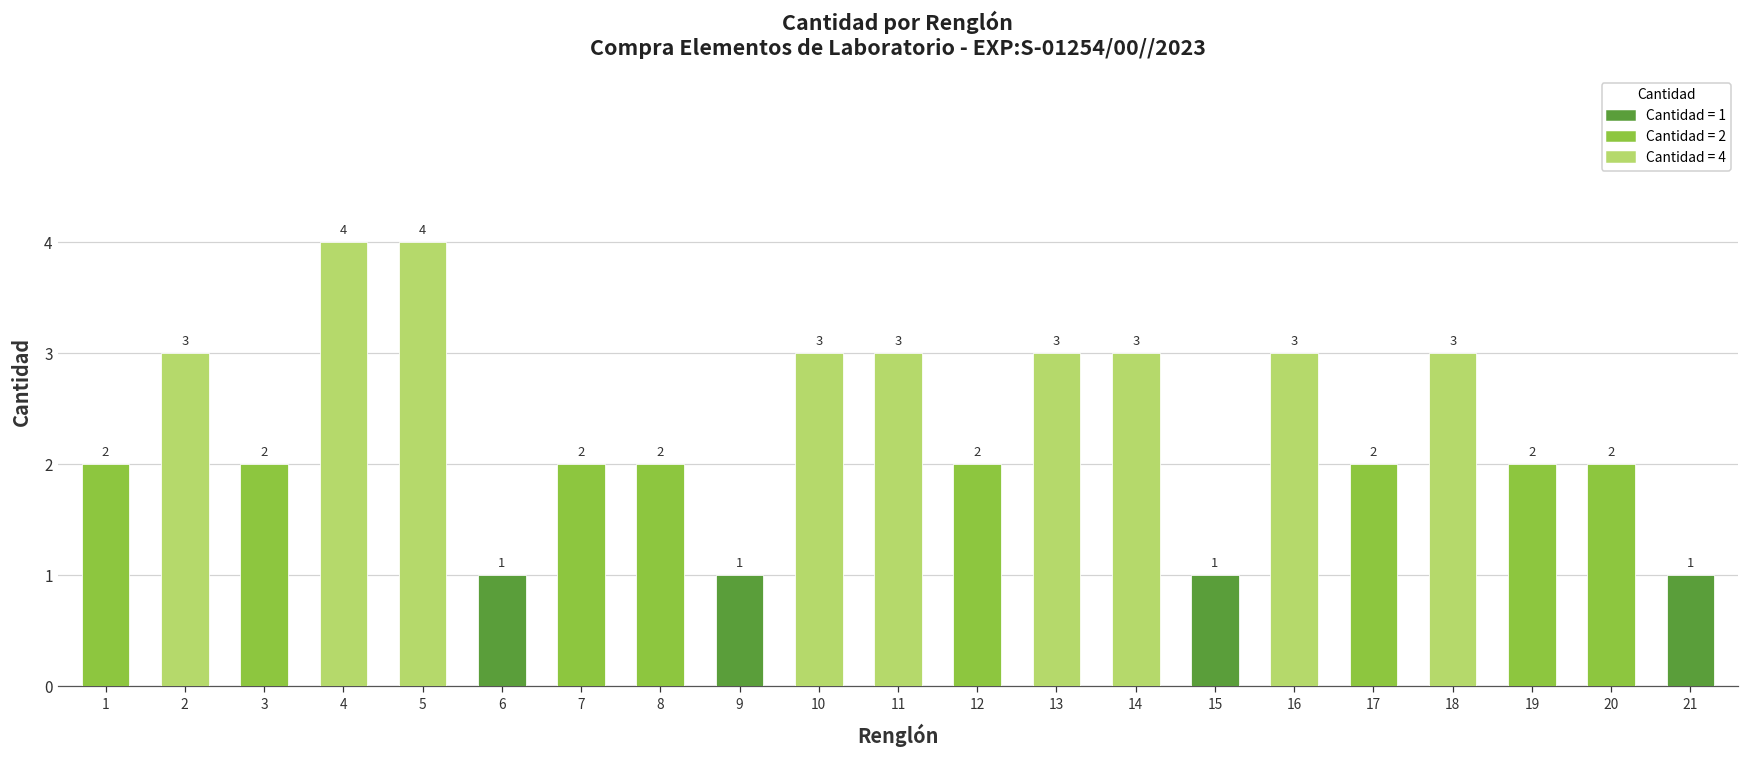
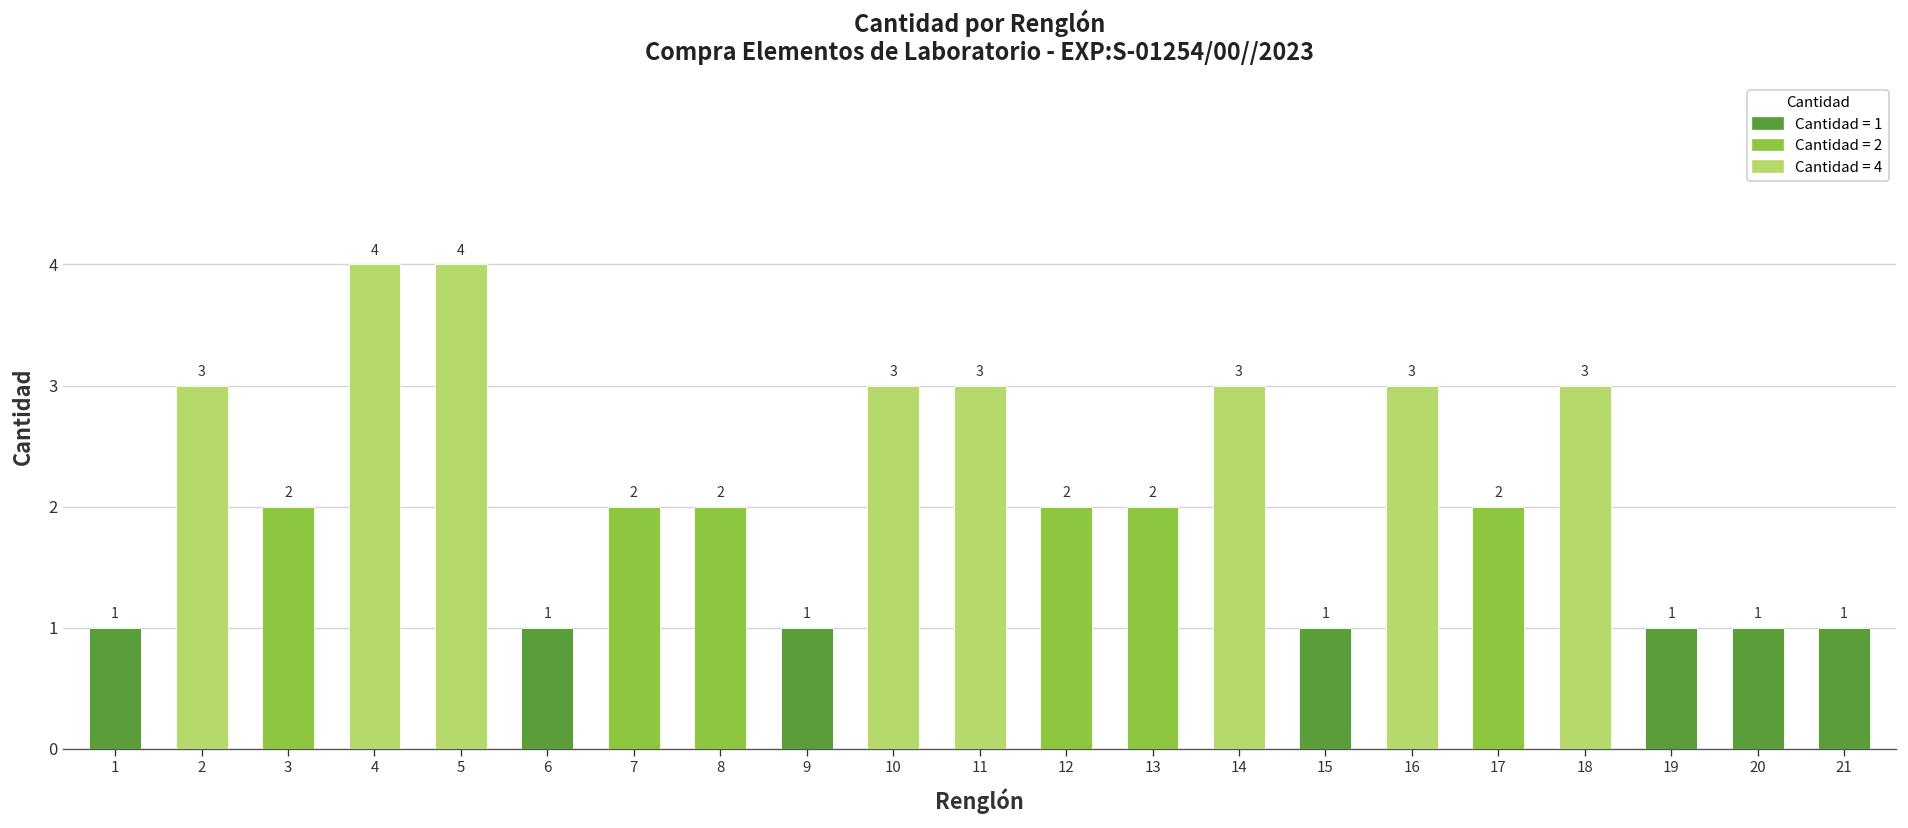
  {
-   "1": 2,
+   "1": 1,
    "2": 3,
    "3": 2,
    "4": 4,
    "5": 4,
    "6": 1,
    "7": 2,
    "8": 2,
    "9": 1,
    "10": 3,
    "11": 3,
    "12": 2,
-   "13": 3,
+   "13": 2,
    "14": 3,
    "15": 1,
    "16": 3,
    "17": 2,
    "18": 3,
-   "19": 2,
-   "20": 2,
+   "19": 1,
+   "20": 1,
    "21": 1
  }
